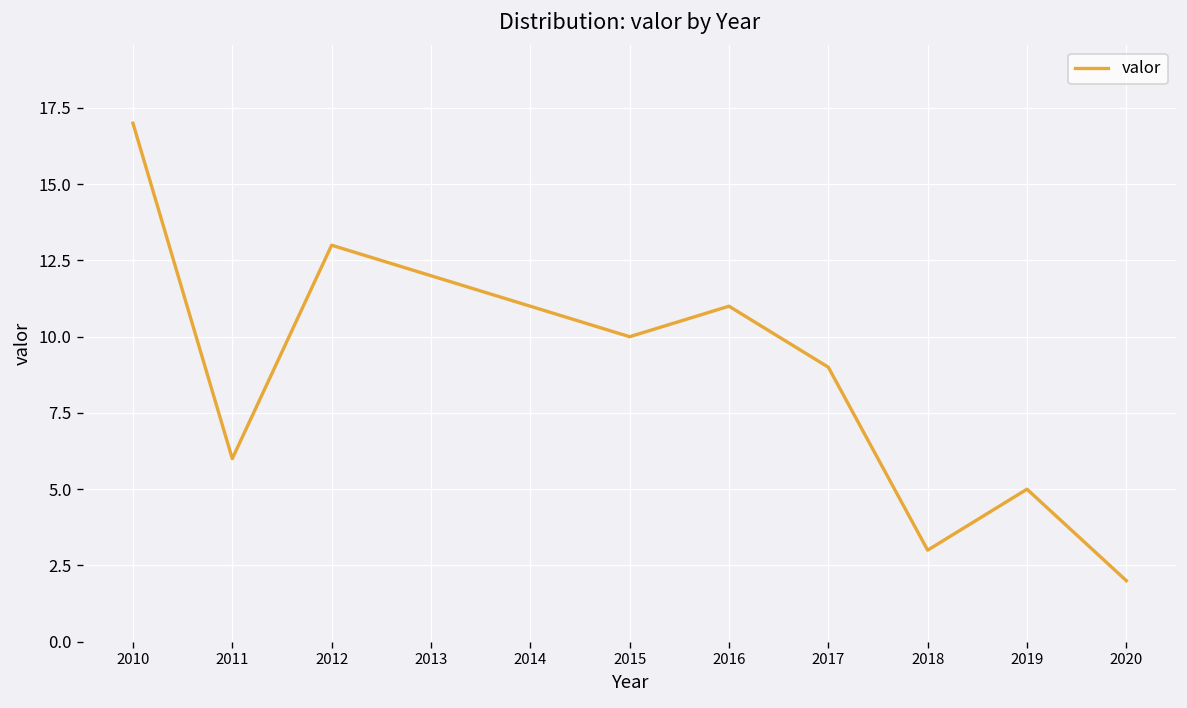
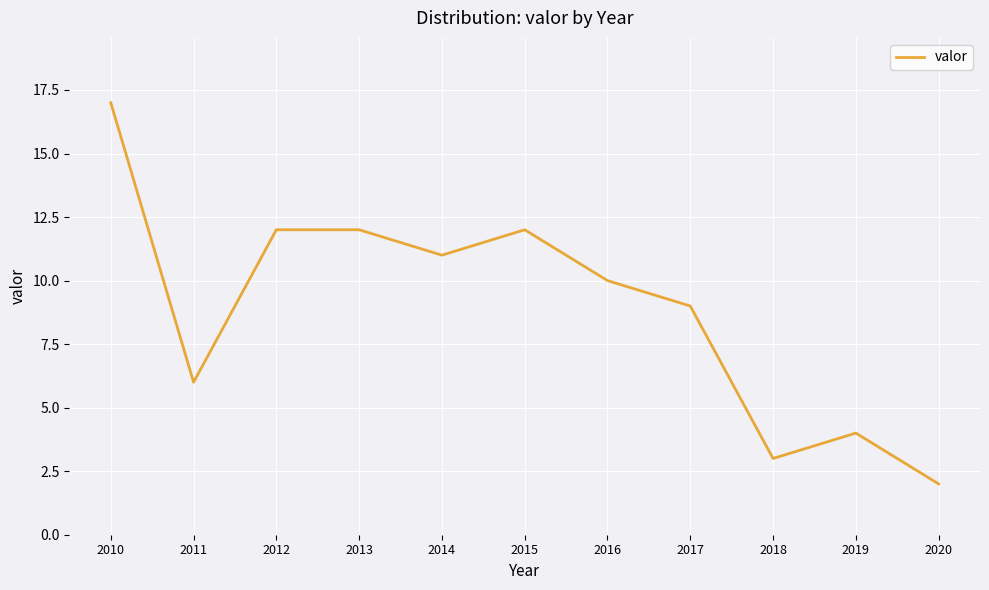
  {
    "2010": 17,
    "2011": 6,
-   "2012": 13,
+   "2012": 12,
    "2013": 12,
    "2014": 11,
-   "2015": 10,
-   "2016": 11,
+   "2015": 12,
+   "2016": 10,
    "2017": 9,
    "2018": 3,
-   "2019": 5,
+   "2019": 4,
    "2020": 2
  }
